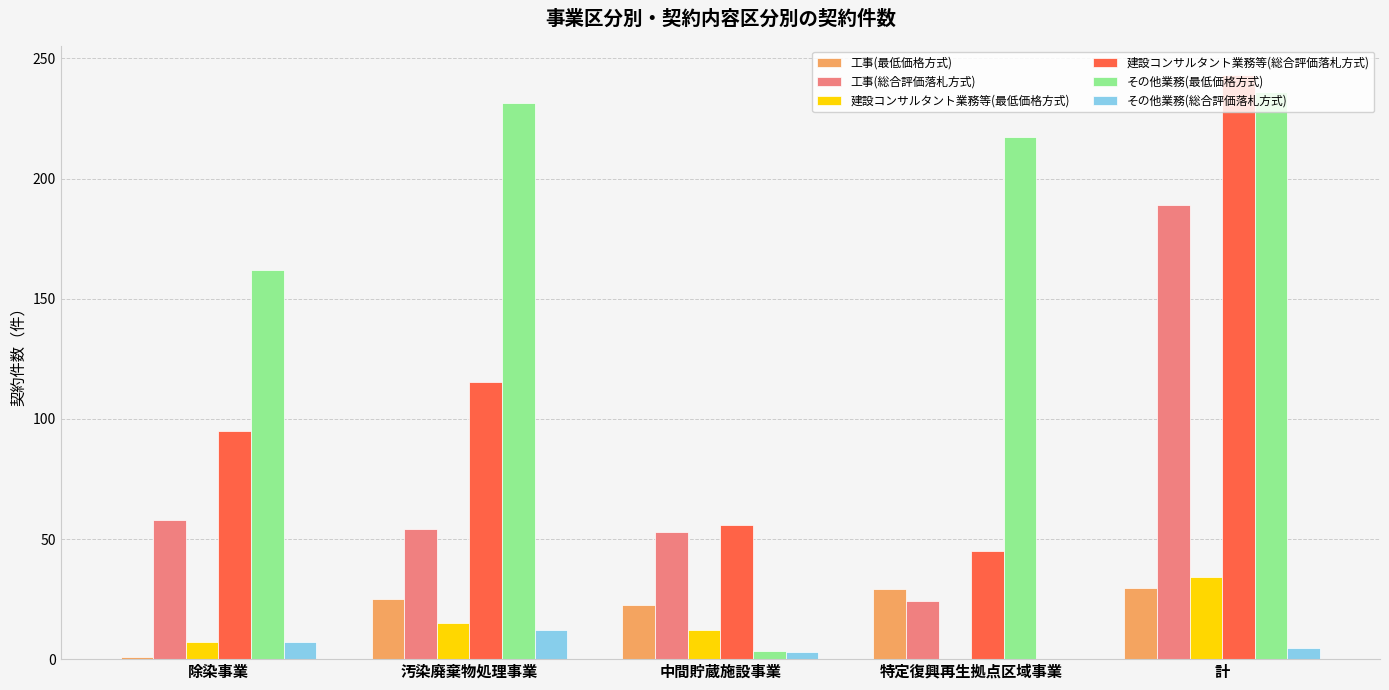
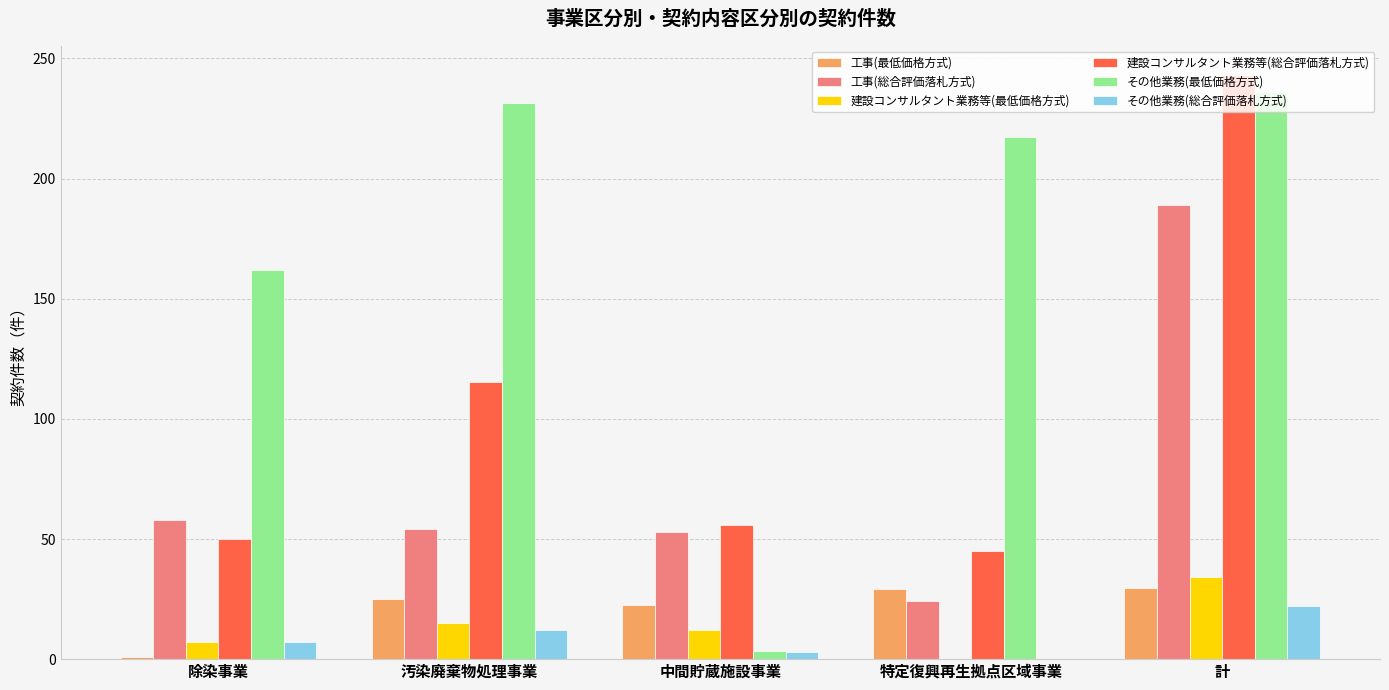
  {
    "建設コンサルタント業務等(最低価格方式)": {
      "除染事業": 7,
      "汚染廃棄物処理事業": 15,
      "中間貯蔵施設事業": 12,
      "特定復興再生拠点区域事業": 0,
      "計": 34
    },
    "建設コンサルタント業務等(総合評価落札方式)": {
-     "除染事業": 95,
+     "除染事業": 50,
      "汚染廃棄物処理事業": 115,
      "中間貯蔵施設事業": 56,
      "特定復興再生拠点区域事業": 45
    },
    "その他業務(最低価格方式)": {
      "除染事業": 162,
      "汚染廃棄物処理事業": 231,
      "中間貯蔵施設事業": 3,
      "特定復興再生拠点区域事業": 217
    },
    "その他業務(総合評価落札方式)": {
      "除染事業": 7,
      "汚染廃棄物処理事業": 12,
      "中間貯蔵施設事業": 3,
      "特定復興再生拠点区域事業": 0,
-     "計": 5
+     "計": 22
    }
  }
